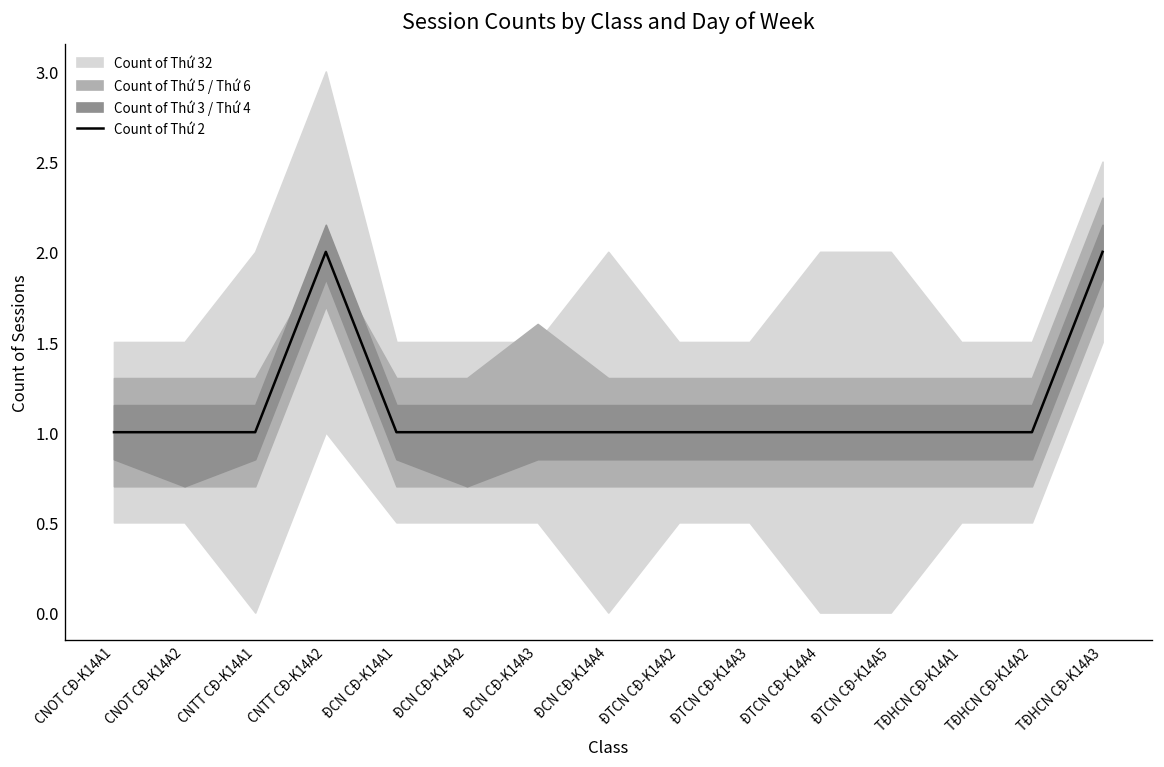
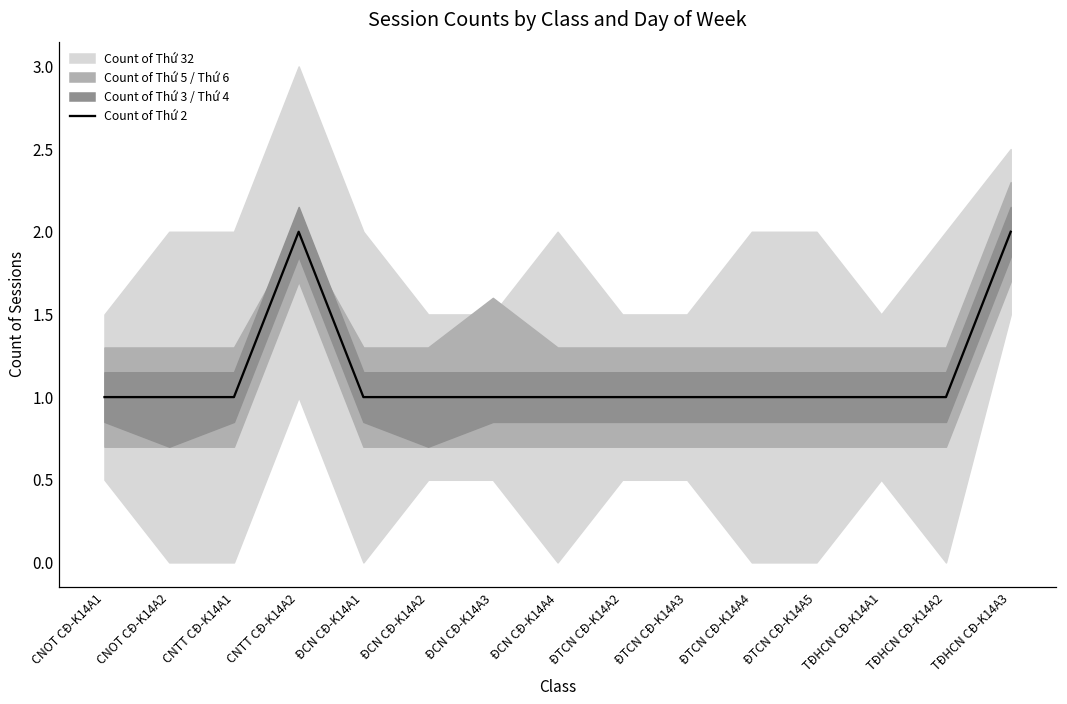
  {
    "Count of Thứ 2": {
      "CNOT CĐ-K14A1": 1,
      "CNOT CĐ-K14A2": 1,
      "CNTT CĐ-K14A1": 1,
      "ĐCN CĐ-K14A1": 1,
      "ĐCN CĐ-K14A2": 1,
      "ĐCN CĐ-K14A3": 1,
      "ĐCN CĐ-K14A4": 1,
      "ĐTCN CĐ-K14A2": 1,
      "ĐTCN CĐ-K14A3": 1,
      "ĐTCN CĐ-K14A4": 1,
      "ĐTCN CĐ-K14A5": 1,
      "TĐHCN CĐ-K14A1": 1,
      "TĐHCN CĐ-K14A2": 1,
      "TĐHCN CĐ-K14A3": 2
    },
    "Count of Thứ 32": {
-     "CNOT CĐ-K14A2": 1,
+     "CNOT CĐ-K14A2": 2,
      "CNTT CĐ-K14A1": 2,
-     "ĐCN CĐ-K14A1": 1,
+     "ĐCN CĐ-K14A1": 2,
      "ĐCN CĐ-K14A4": 2,
      "ĐTCN CĐ-K14A4": 2,
      "ĐTCN CĐ-K14A5": 2,
-     "TĐHCN CĐ-K14A2": 1
+     "TĐHCN CĐ-K14A2": 2
    }
  }
